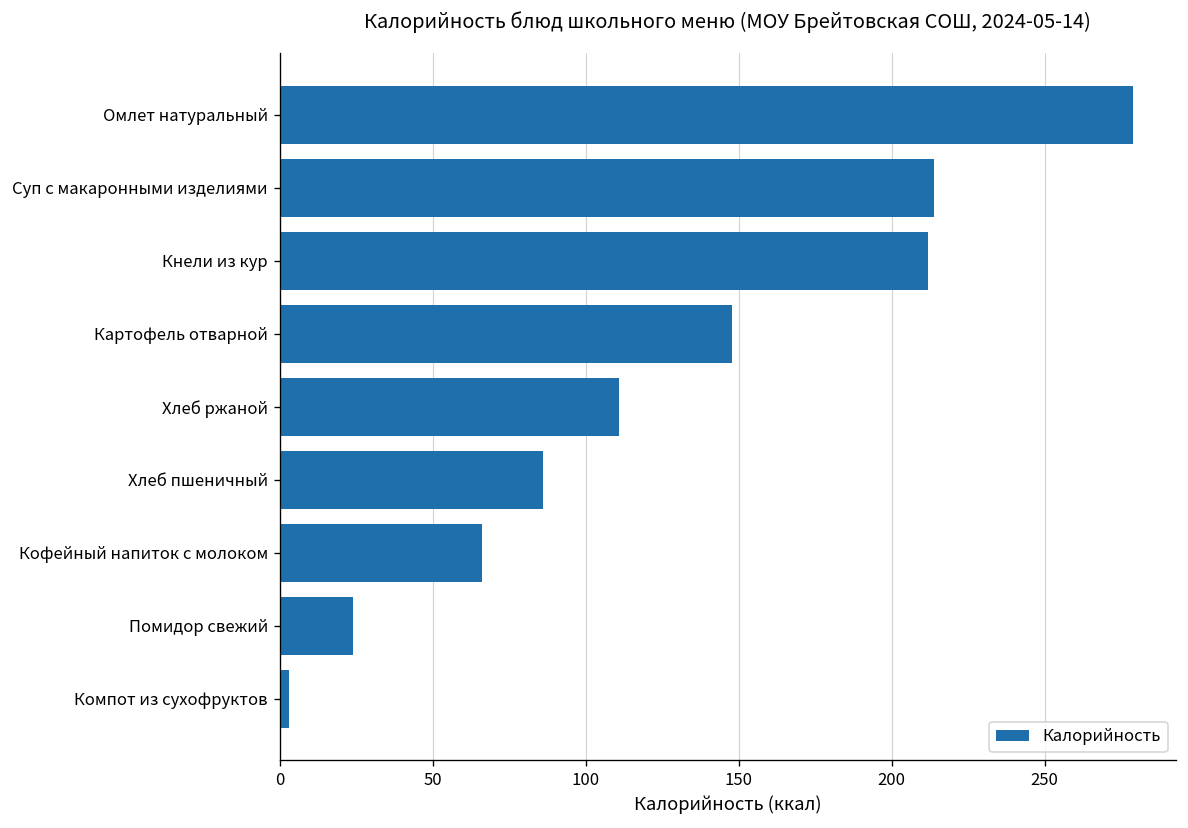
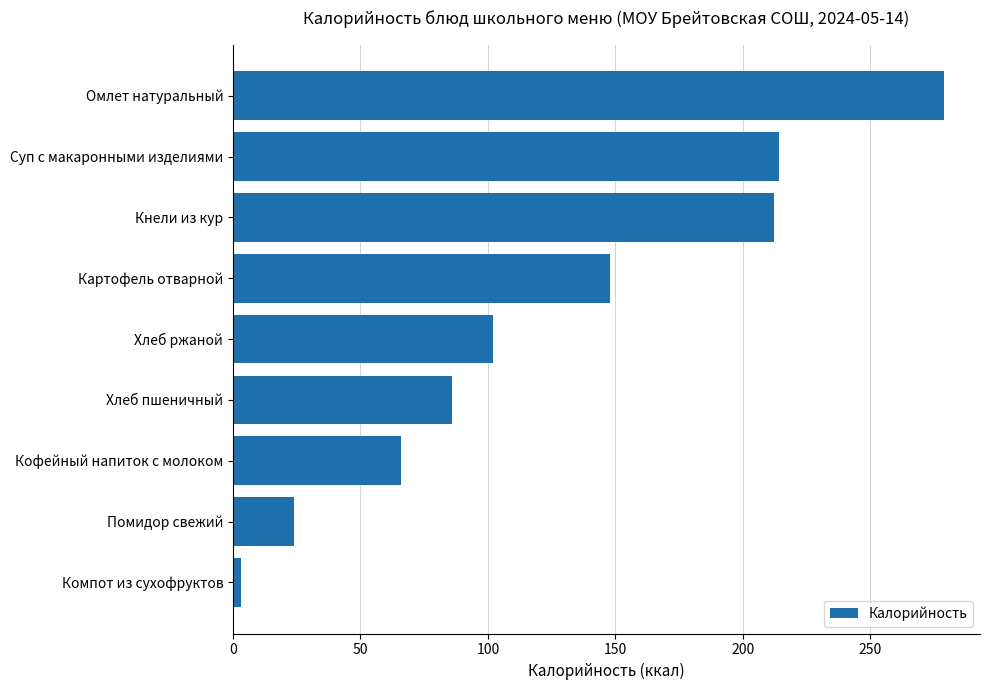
  {
    "Омлет натуральный": 279,
    "Суп с макаронными изделиями": 214,
    "Кнели из кур": 212,
    "Картофель отварной": 148,
-   "Хлеб ржаной": 111,
+   "Хлеб ржаной": 102,
    "Хлеб пшеничный": 86,
    "Кофейный напиток с молоком": 66,
    "Помидор свежий": 24,
    "Компот из сухофруктов": 3
  }
